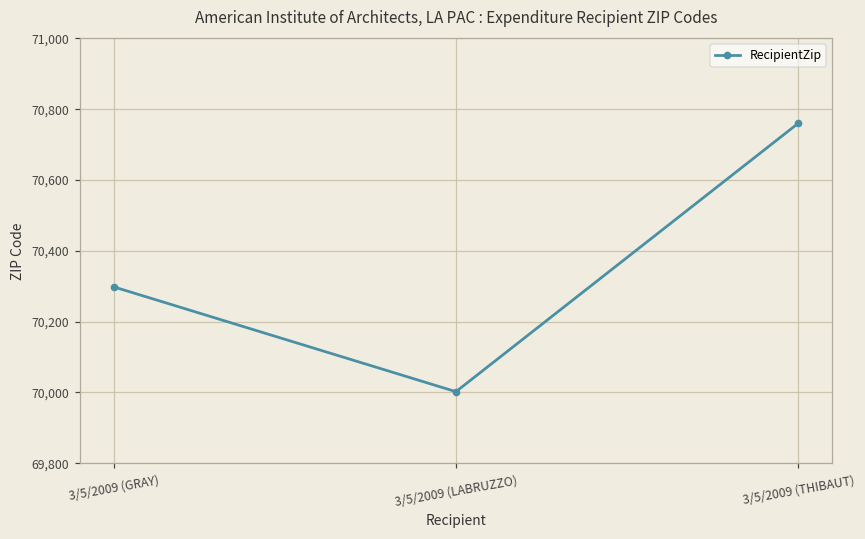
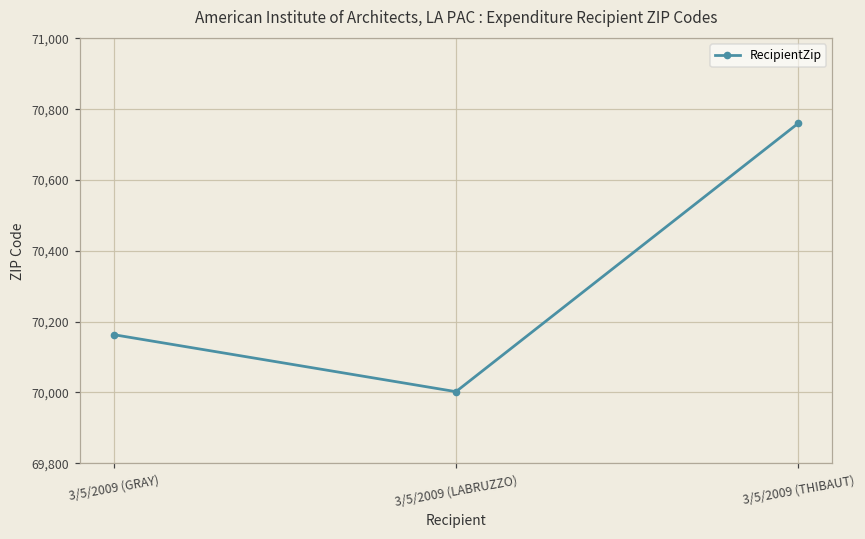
  {
-   "3/5/2009 (GRAY)": "70,300",
+   "3/5/2009 (GRAY)": "70,160",
    "3/5/2009 (LABRUZZO)": "70,000",
    "3/5/2009 (THIBAUT)": "70,760"
  }
